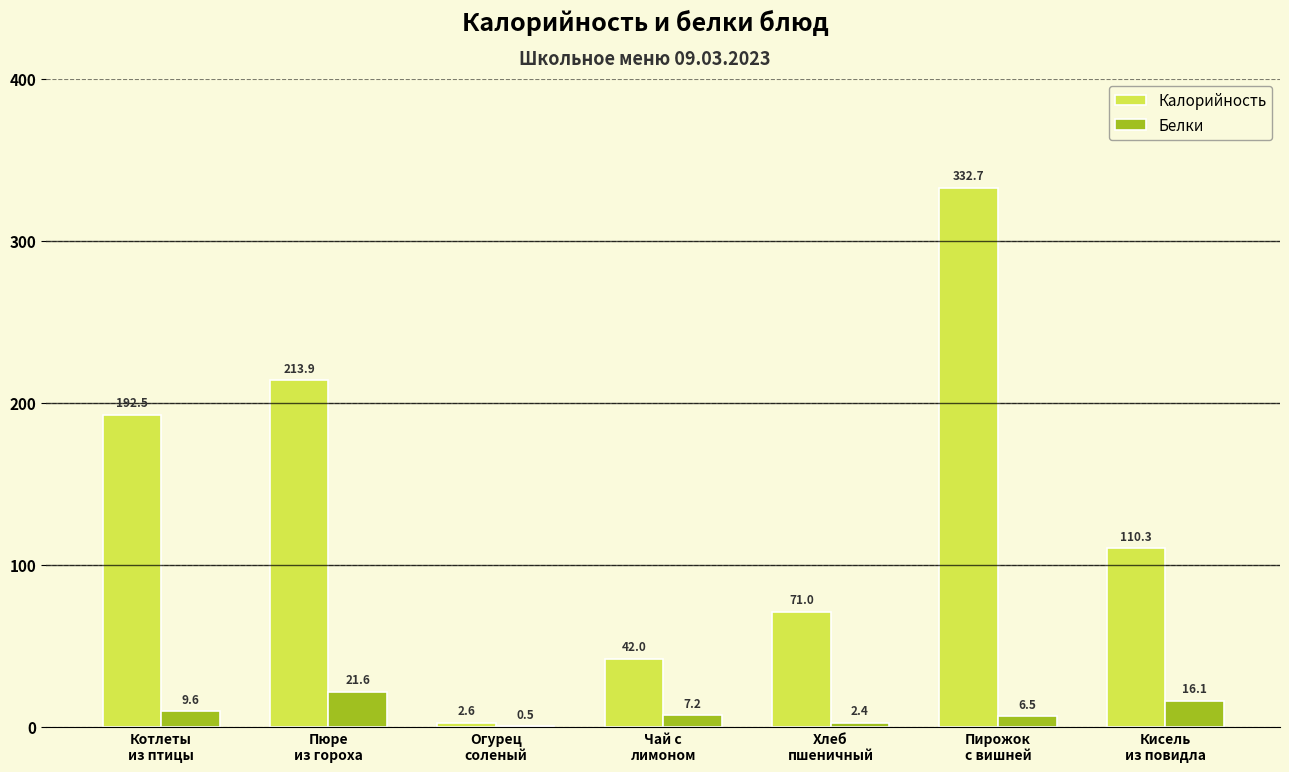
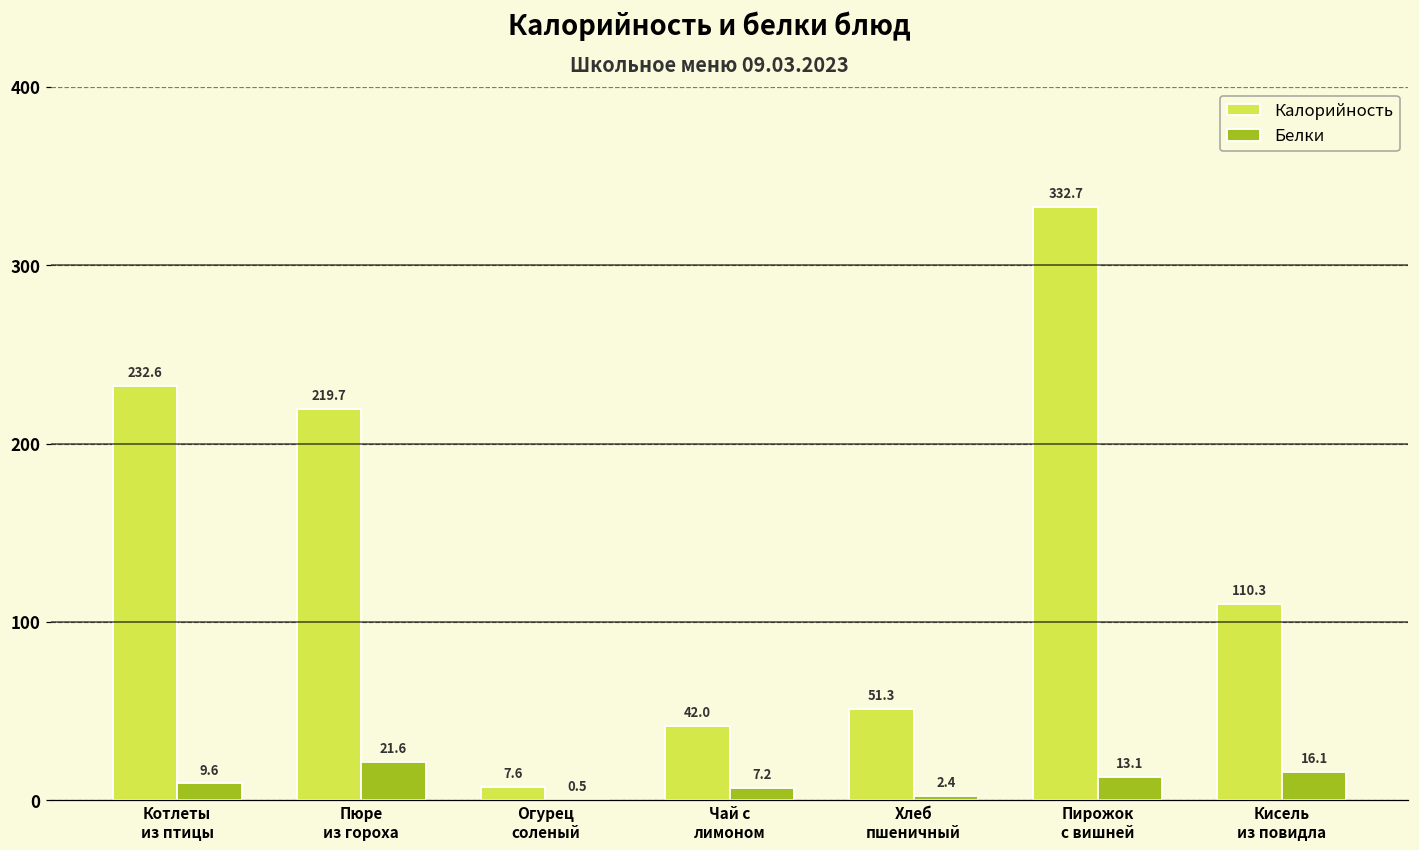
  {
    "Калорийность": {
-     "Котлеты из птицы": 192.5,
-     "Пюре из гороха": 213.9,
-     "Огурец соленый": 2.6,
+     "Котлеты из птицы": 232.6,
+     "Пюре из гороха": 219.7,
+     "Огурец соленый": 7.6,
      "Чай с лимоном": 42.0,
-     "Хлеб пшеничный": 71.0,
+     "Хлеб пшеничный": 51.3,
      "Пирожок с вишней": 332.7,
      "Кисель из повидла": 110.3
    },
    "Белки": {
      "Котлеты из птицы": 9.6,
      "Пюре из гороха": 21.6,
      "Огурец соленый": 0.5,
      "Чай с лимоном": 7.2,
      "Хлеб пшеничный": 2.4,
-     "Пирожок с вишней": 6.5,
+     "Пирожок с вишней": 13.1,
      "Кисель из повидла": 16.1
    }
  }
